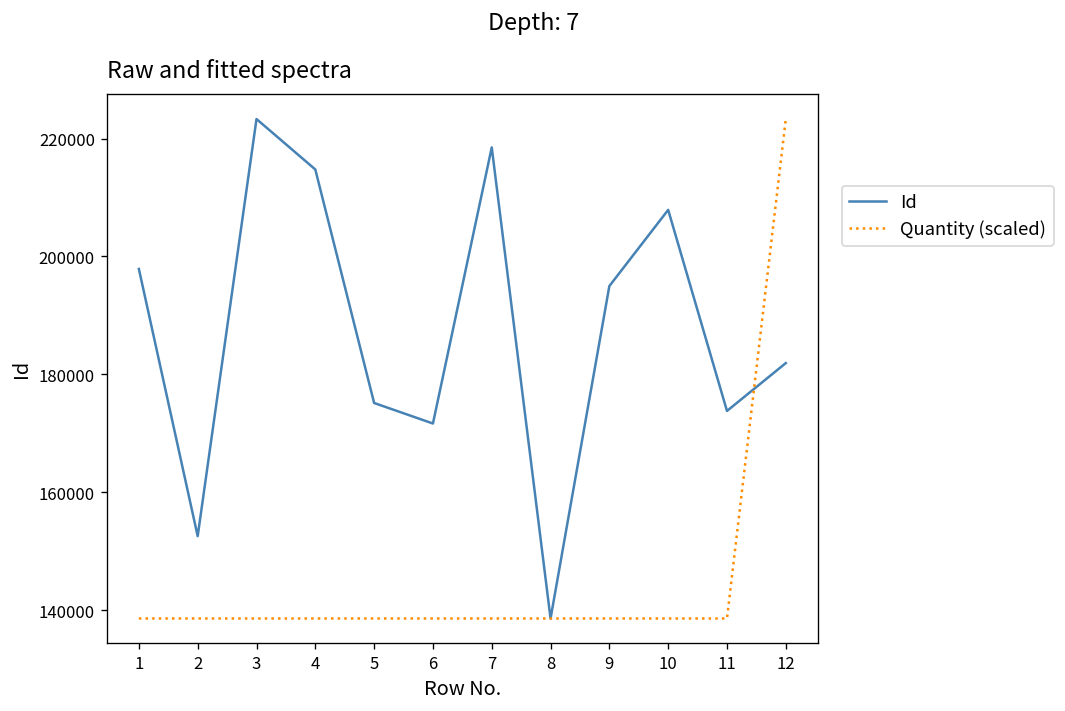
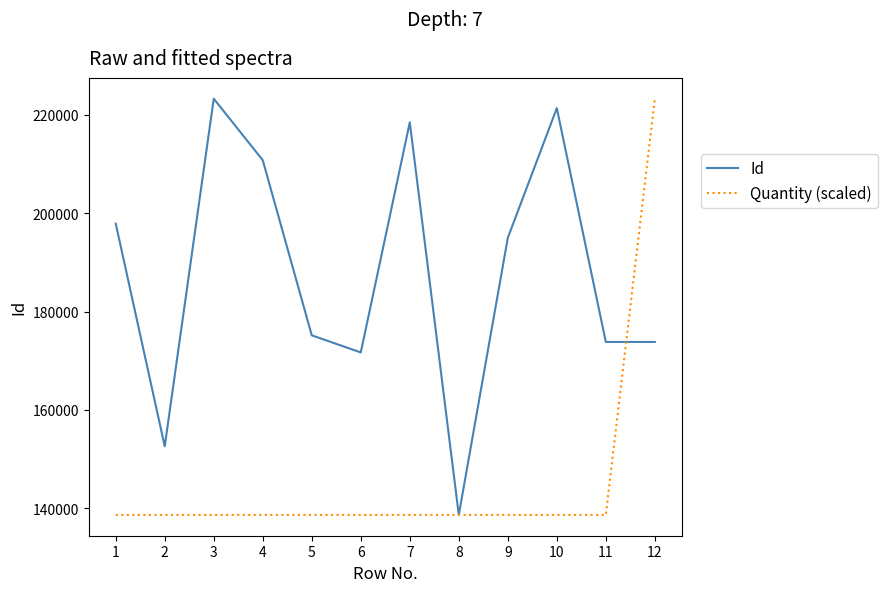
  {
    "Id": {
      "1": 198000,
      "2": 153000,
      "3": 223000,
-     "4": 215000,
+     "4": 211000,
      "5": 175000,
      "6": 172000,
      "7": 218000,
      "9": 195000,
-     "10": 208000,
+     "10": 221000,
      "11": 174000,
-     "12": 182000
+     "12": 174000
    },
    "Quantity (scaled)": {
      "1": 139000,
      "2": 139000,
      "3": 139000,
      "4": 139000,
      "5": 139000,
      "6": 139000,
      "7": 139000,
      "9": 139000,
      "10": 139000,
      "11": 139000,
      "12": 223000
    }
  }
